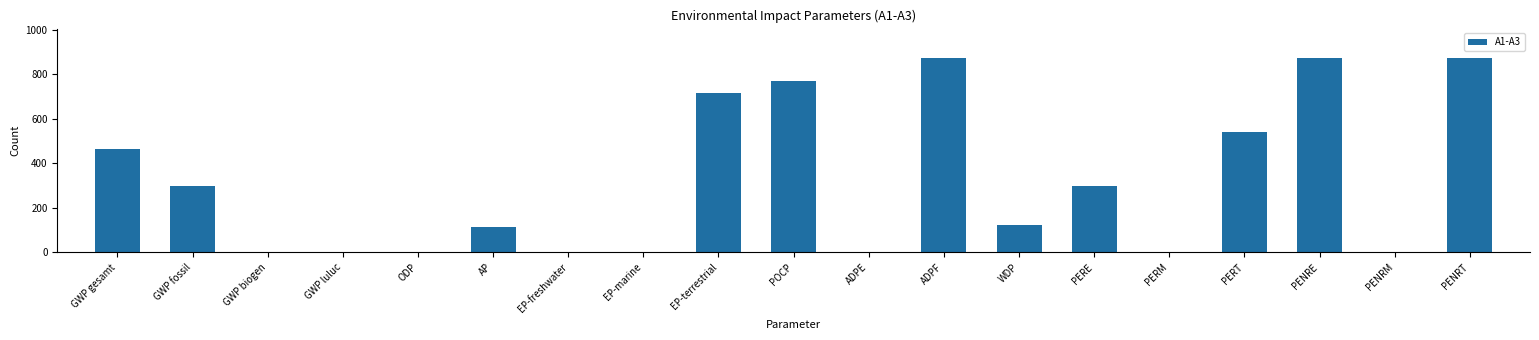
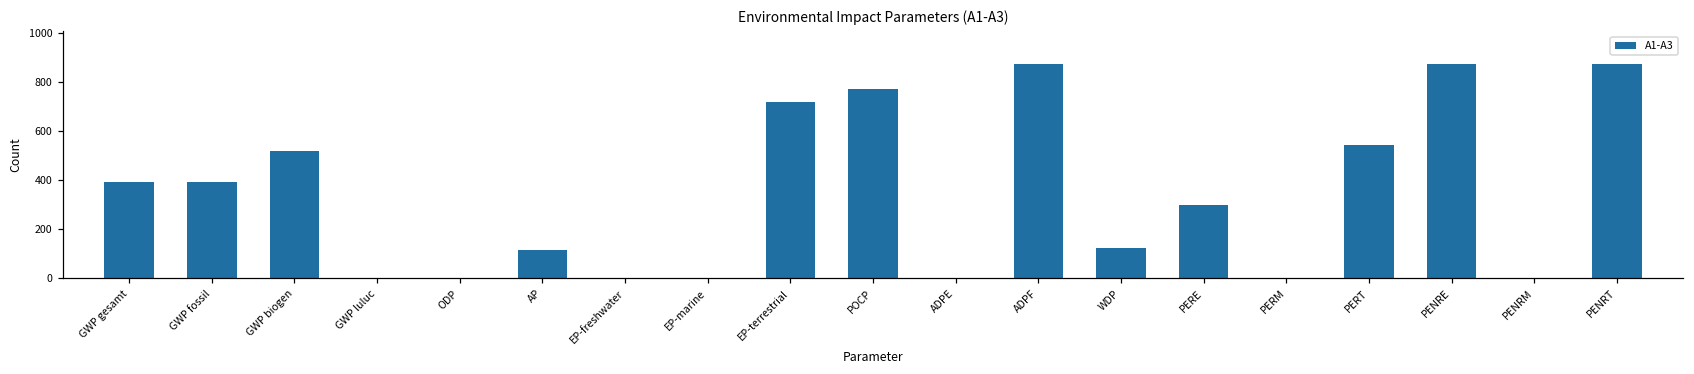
  {
-   "GWP gesamt": 460,
-   "GWP fossil": 300,
-   "GWP biogen": 0,
+   "GWP gesamt": 390,
+   "GWP fossil": 390,
+   "GWP biogen": 520,
    "AP": 110,
    "EP-terrestrial": 720,
    "POCP": 770,
    "ADPF": 870,
    "WDP": 120,
    "PERE": 300,
    "PERM": 0,
    "PERT": 540,
    "PENRE": 870,
    "PENRM": 0,
    "PENRT": 870
  }
